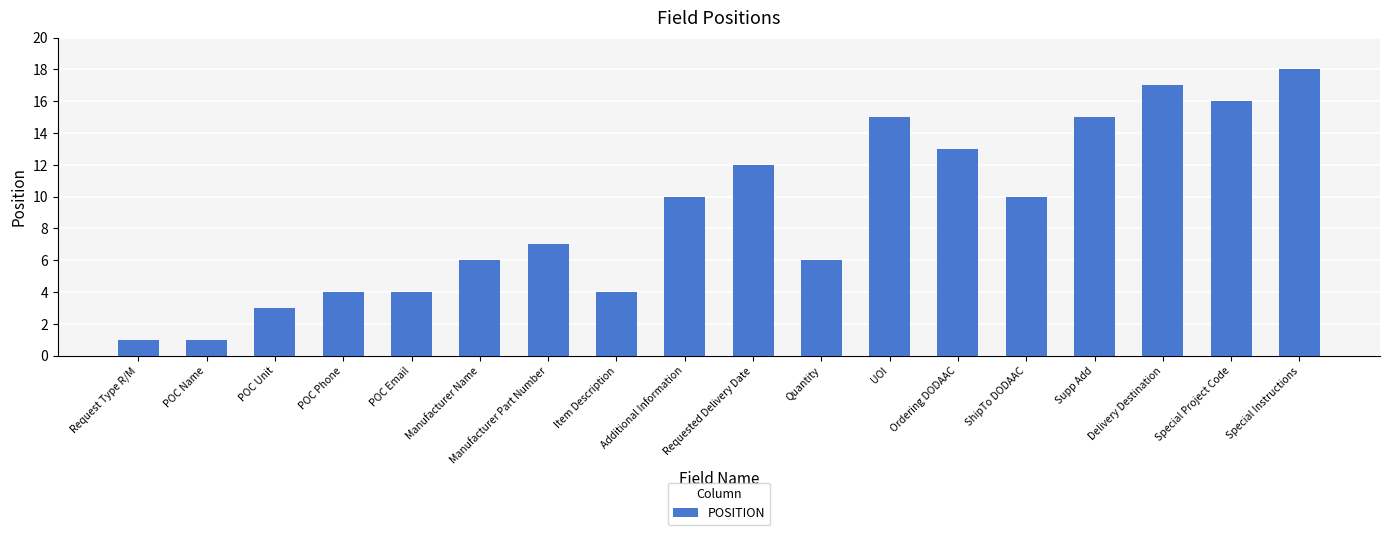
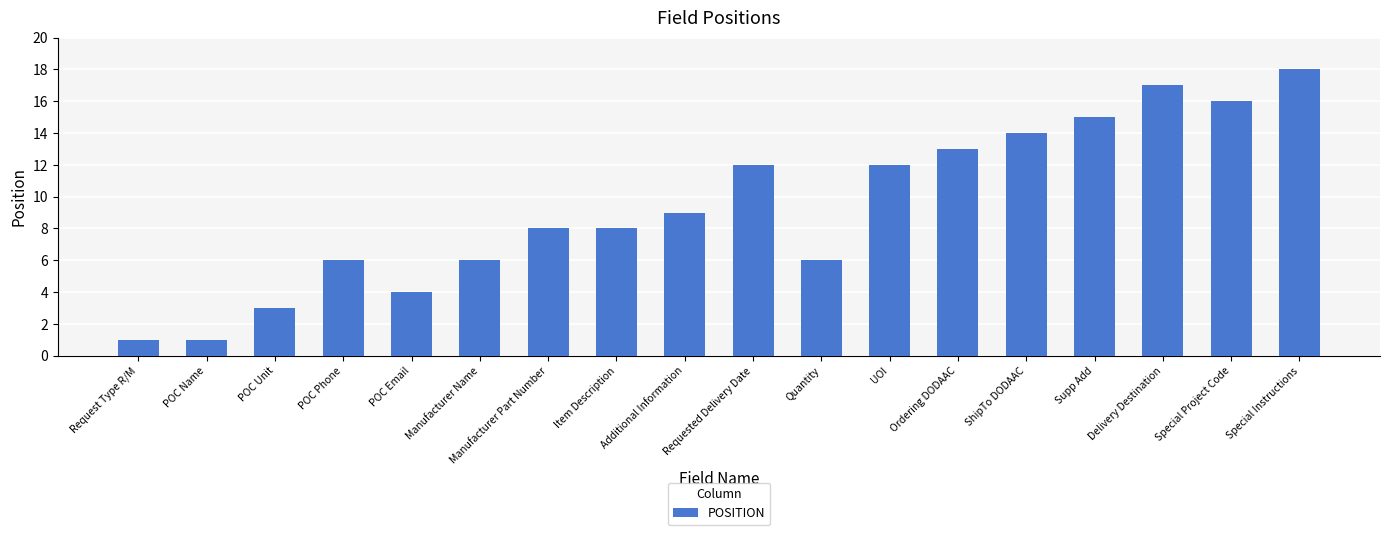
  {
    "Request Type R/M": 1,
    "POC Name": 1,
    "POC Unit": 3,
-   "POC Phone": 4,
+   "POC Phone": 6,
    "POC Email": 4,
    "Manufacturer Name": 6,
-   "Manufacturer Part Number": 7,
-   "Item Description": 4,
-   "Additional Information": 10,
+   "Manufacturer Part Number": 8,
+   "Item Description": 8,
+   "Additional Information": 9,
    "Requested Delivery Date": 12,
    "Quantity": 6,
-   "UOI": 15,
+   "UOI": 12,
    "Ordering DODAAC": 13,
-   "ShipTo DODAAC": 10,
+   "ShipTo DODAAC": 14,
    "Supp Add": 15,
    "Delivery Destination": 17,
    "Special Project Code": 16,
    "Special Instructions": 18
  }
